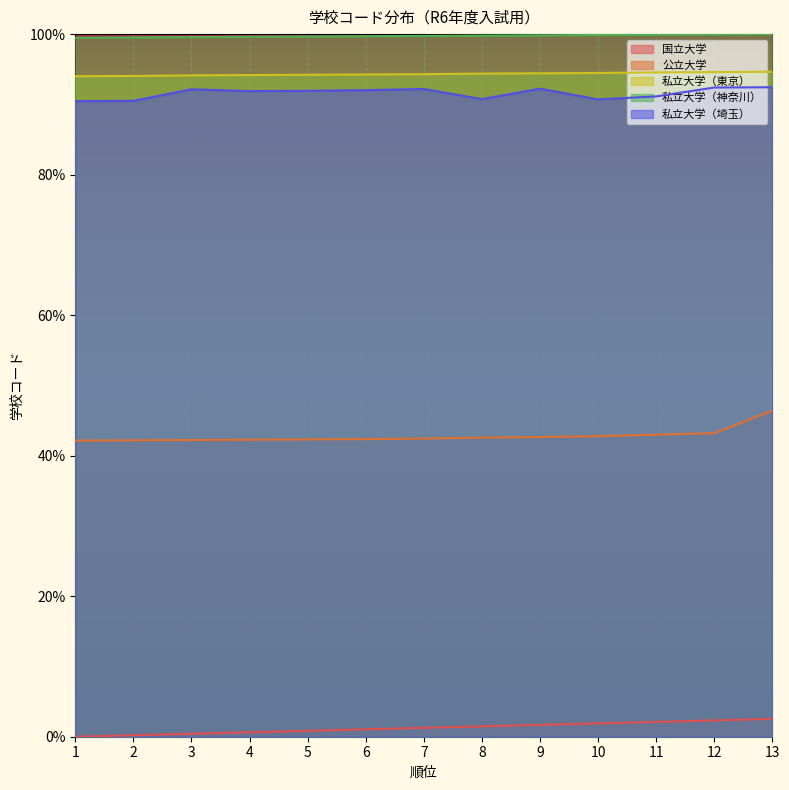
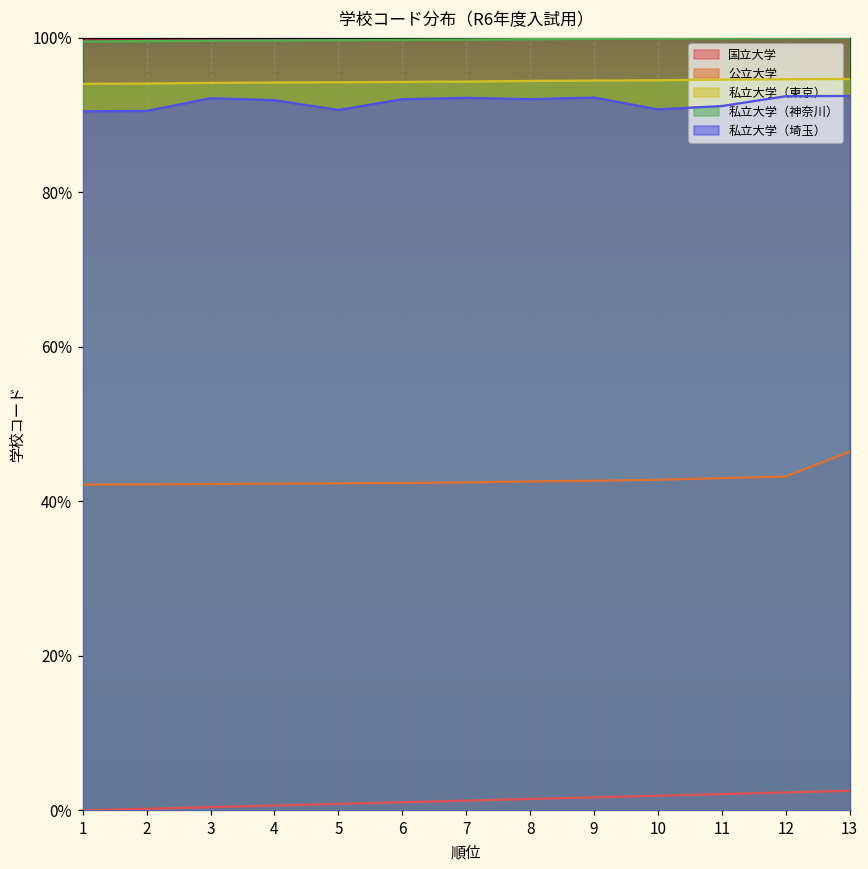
  {
    "私立大学（東京）": {
      "1": "94%",
      "2": "94%",
      "3": "94%",
      "4": "94%",
      "5": "94%",
      "6": "94%",
      "7": "94%",
      "8": "94%",
      "9": "94%",
      "10": "94%",
      "13": "95%"
    },
    "私立大学（神奈川）": {
      "1": "99%",
      "2": "100%",
      "3": "100%",
      "4": "100%",
      "5": "100%",
      "6": "100%",
      "7": "100%",
      "8": "100%",
      "9": "100%",
      "10": "100%",
      "11": "100%",
      "12": "100%",
      "13": "100%"
    },
    "私立大学（埼玉）": {
      "1": "90%",
      "2": "90%",
      "3": "92%",
      "4": "92%",
-     "5": "92%",
+     "5": "91%",
      "6": "92%",
      "7": "92%",
-     "8": "91%",
+     "8": "92%",
      "9": "92%",
      "10": "91%",
      "13": "92%"
    }
  }
